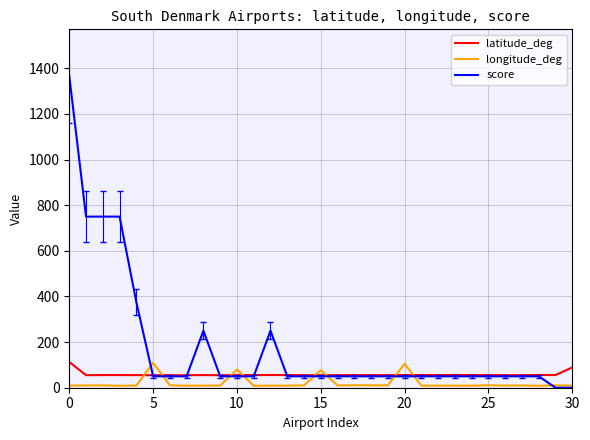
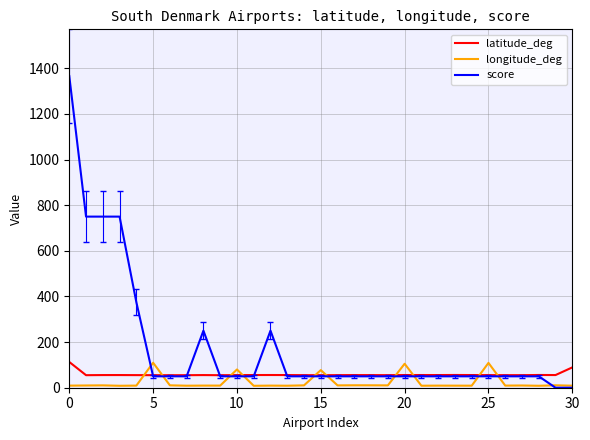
  {
    "latitude_deg": {
      "0": 110,
      "30": 90
    },
    "longitude_deg": {
      "0": 10,
      "5": 110,
      "10": 80,
      "15": 80,
      "20": 110,
-     "25": 10
+     "25": 110
    },
    "score": {
      "0": 1370
    }
  }
